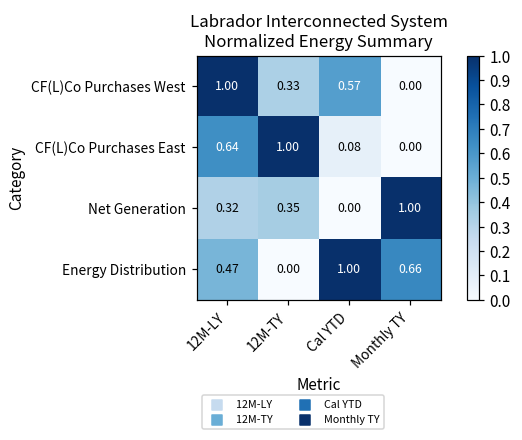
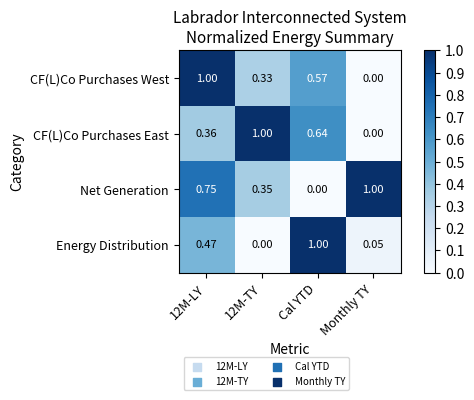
  {
    "CF(L)Co Purchases West": {
      "12M-LY": 1.00,
      "12M-TY": 0.33,
      "Cal YTD": 0.57,
      "Monthly TY": 0.00
    },
    "CF(L)Co Purchases East": {
-     "12M-LY": 0.64,
+     "12M-LY": 0.36,
      "12M-TY": 1.00,
-     "Cal YTD": 0.08,
+     "Cal YTD": 0.64,
      "Monthly TY": 0.00
    },
    "Net Generation": {
-     "12M-LY": 0.32,
+     "12M-LY": 0.75,
      "12M-TY": 0.35,
      "Cal YTD": 0.00,
      "Monthly TY": 1.00
    },
    "Energy Distribution": {
      "12M-LY": 0.47,
      "12M-TY": 0.00,
      "Cal YTD": 1.00,
-     "Monthly TY": 0.66
+     "Monthly TY": 0.05
    }
  }
